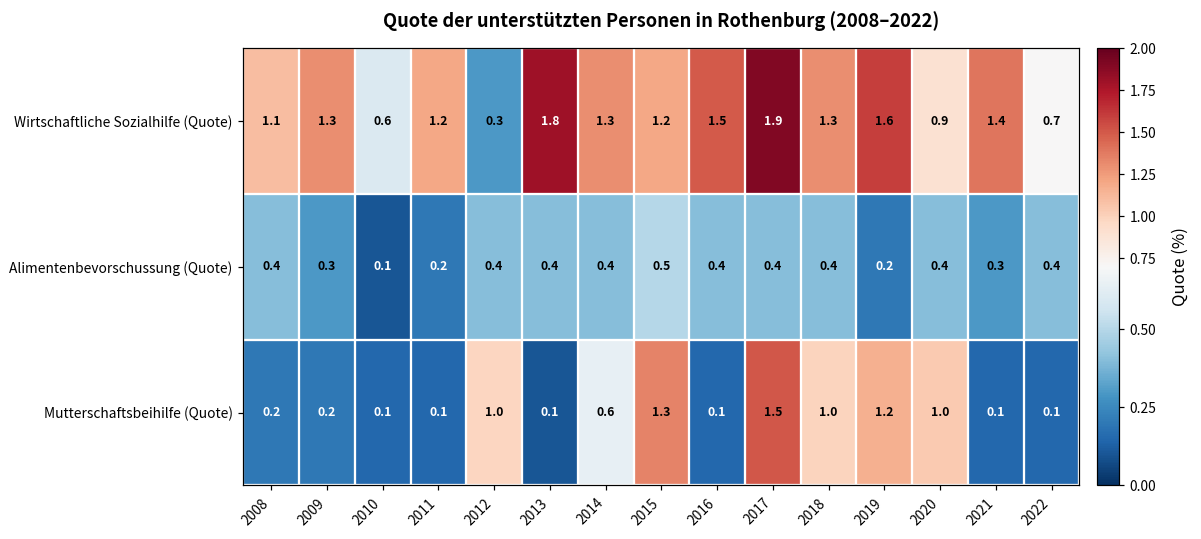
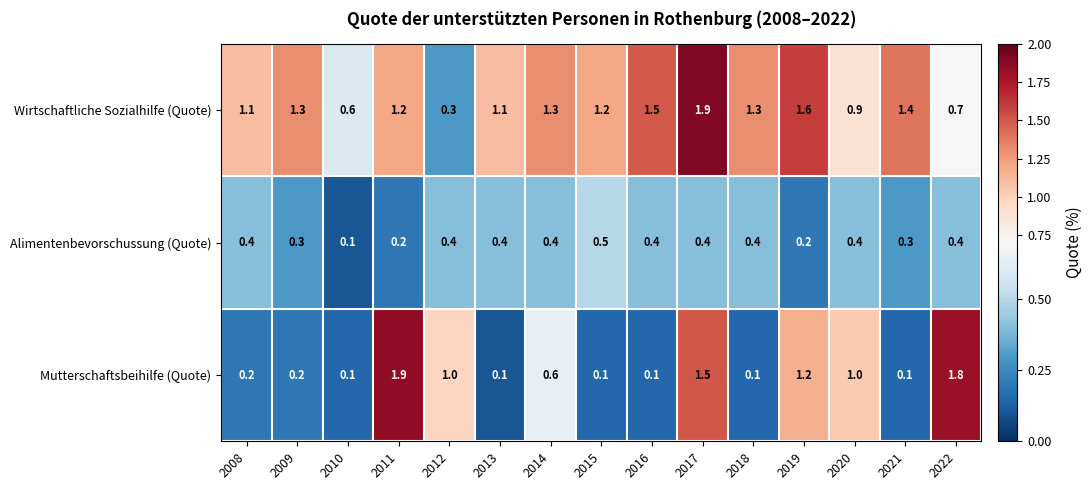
  {
    "Wirtschaftliche Sozialhilfe (Quote)": {
      "2008": 1.1,
      "2009": 1.3,
      "2010": 0.6,
      "2011": 1.2,
      "2012": 0.3,
-     "2013": 1.8,
+     "2013": 1.1,
      "2014": 1.3,
      "2015": 1.2,
      "2016": 1.5,
      "2017": 1.9,
      "2018": 1.3,
      "2019": 1.6,
      "2020": 0.9,
      "2021": 1.4,
      "2022": 0.7
    },
    "Alimentenbevorschussung (Quote)": {
      "2008": 0.4,
      "2009": 0.3,
      "2010": 0.1,
      "2011": 0.2,
      "2012": 0.4,
      "2013": 0.4,
      "2014": 0.4,
      "2015": 0.5,
      "2016": 0.4,
      "2017": 0.4,
      "2018": 0.4,
      "2019": 0.2,
      "2020": 0.4,
      "2021": 0.3,
      "2022": 0.4
    },
    "Mutterschaftsbeihilfe (Quote)": {
      "2008": 0.2,
      "2009": 0.2,
      "2010": 0.1,
-     "2011": 0.1,
+     "2011": 1.9,
      "2012": 1.0,
      "2013": 0.1,
      "2014": 0.6,
-     "2015": 1.3,
+     "2015": 0.1,
      "2016": 0.1,
      "2017": 1.5,
-     "2018": 1.0,
+     "2018": 0.1,
      "2019": 1.2,
      "2020": 1.0,
      "2021": 0.1,
-     "2022": 0.1
+     "2022": 1.8
    }
  }
